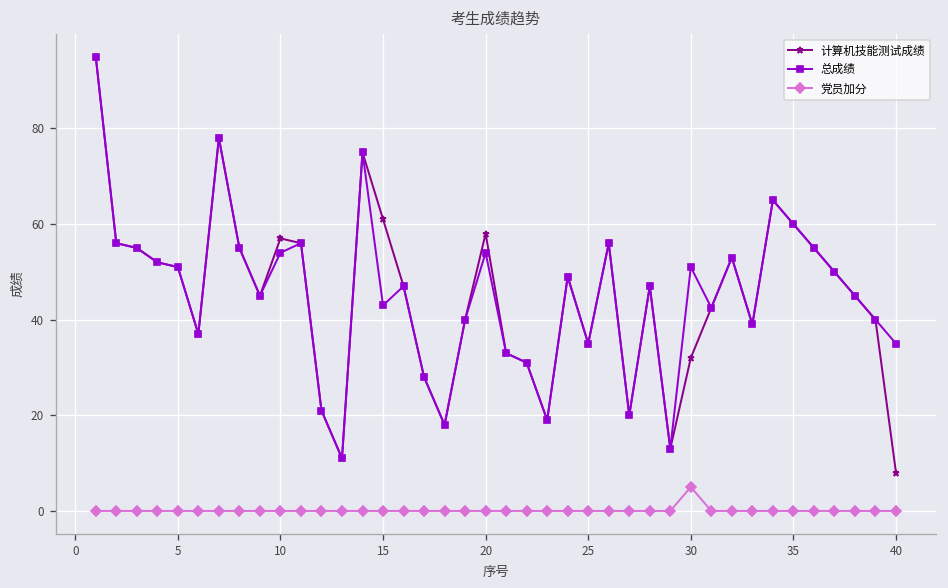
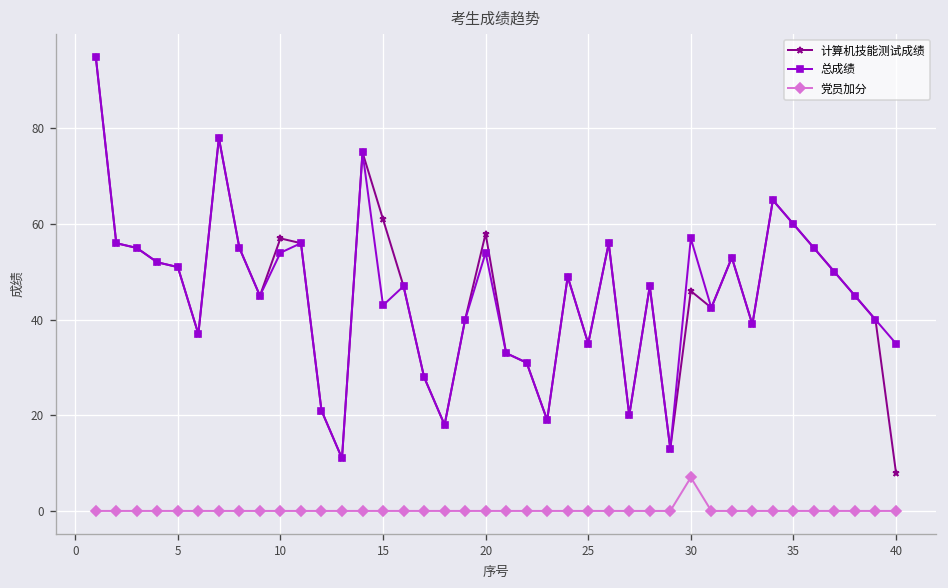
  {
    "计算机技能测试成绩": {
      "10": 57,
      "15": 61,
      "20": 58,
-     "30": 32,
+     "30": 46,
      "40": 8
    },
    "总成绩": {
      "10": 54,
      "15": 43,
      "20": 54,
-     "30": 51,
+     "30": 57,
      "40": 35
    },
    "党员加分": {
      "5": 0,
      "10": 0,
      "15": 0,
      "20": 0,
      "25": 0,
-     "30": 5,
+     "30": 7,
      "35": 0,
      "40": 0
    }
  }
